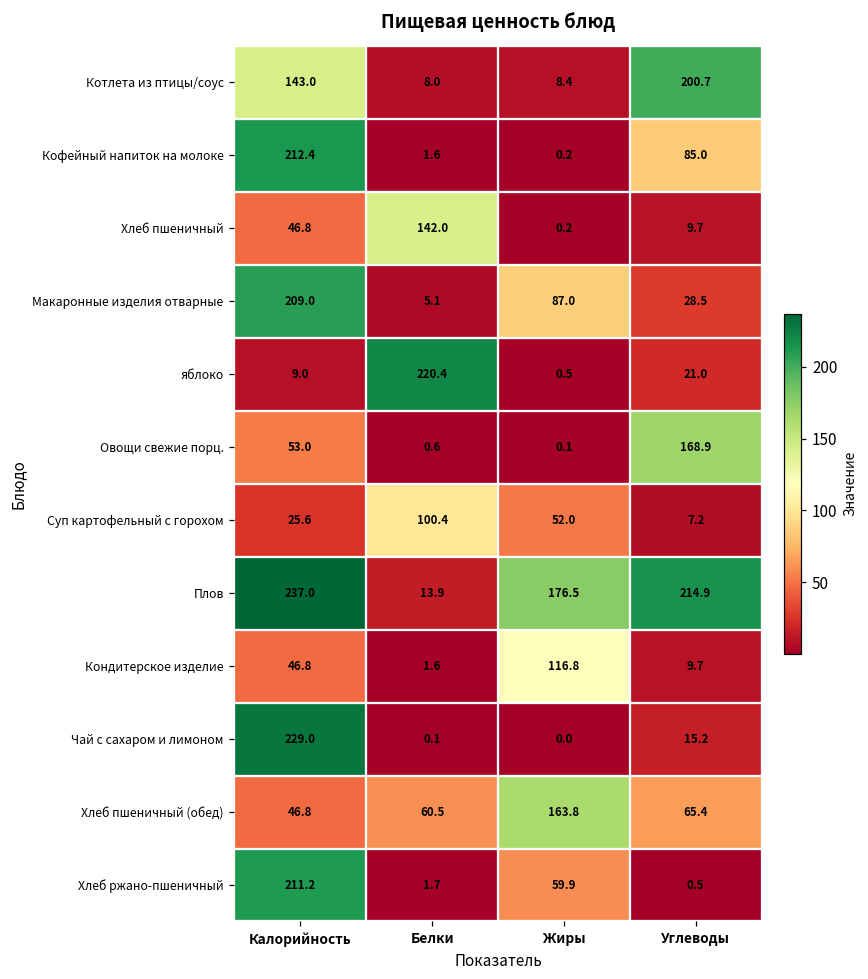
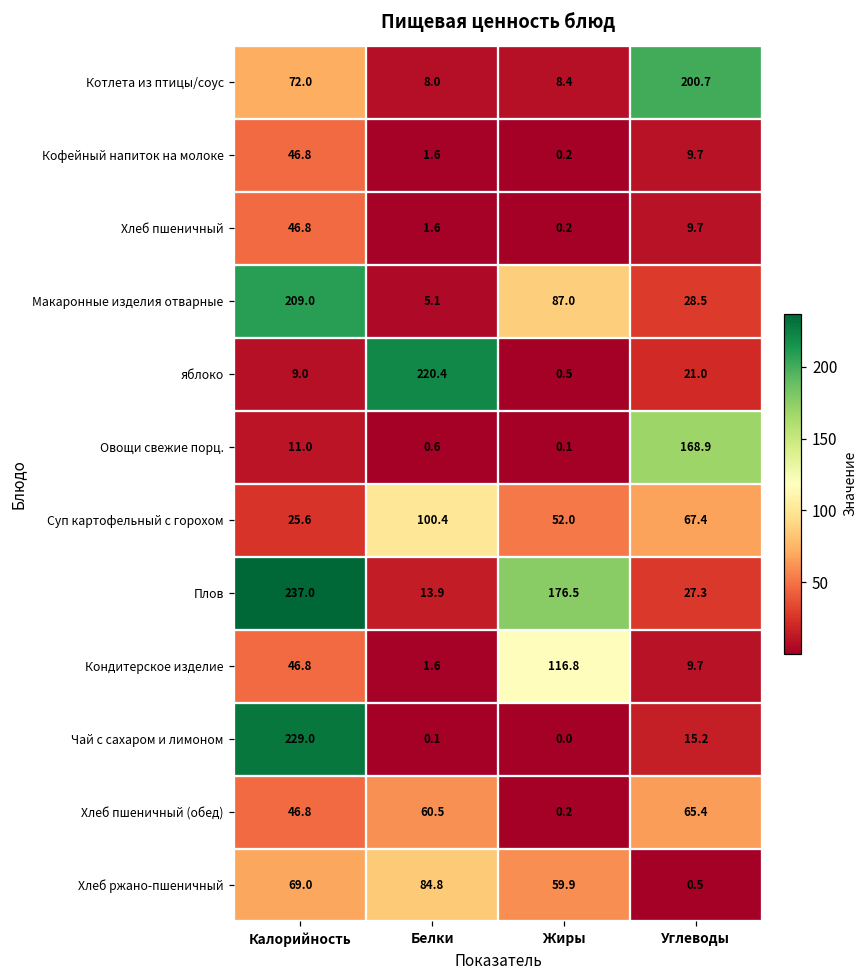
  {
    "Котлета из птицы/соус": {
-     "Калорийность": 143.0,
+     "Калорийность": 72.0,
      "Белки": 8.0,
      "Жиры": 8.4,
      "Углеводы": 200.7
    },
    "Кофейный напиток на молоке": {
-     "Калорийность": 212.4,
+     "Калорийность": 46.8,
      "Белки": 1.6,
      "Жиры": 0.2,
-     "Углеводы": 85.0
+     "Углеводы": 9.7
    },
    "Хлеб пшеничный": {
      "Калорийность": 46.8,
-     "Белки": 142.0,
+     "Белки": 1.6,
      "Жиры": 0.2,
      "Углеводы": 9.7
    },
    "Макаронные изделия отварные": {
      "Калорийность": 209.0,
      "Белки": 5.1,
      "Жиры": 87.0,
      "Углеводы": 28.5
    },
    "яблоко": {
      "Калорийность": 9.0,
      "Белки": 220.4,
      "Жиры": 0.5,
      "Углеводы": 21.0
    },
    "Овощи свежие порц.": {
-     "Калорийность": 53.0,
+     "Калорийность": 11.0,
      "Белки": 0.6,
      "Жиры": 0.1,
      "Углеводы": 168.9
    },
    "Суп картофельный с горохом": {
      "Калорийность": 25.6,
      "Белки": 100.4,
      "Жиры": 52.0,
-     "Углеводы": 7.2
+     "Углеводы": 67.4
    },
    "Плов": {
      "Калорийность": 237.0,
      "Белки": 13.9,
      "Жиры": 176.5,
-     "Углеводы": 214.9
+     "Углеводы": 27.3
    },
    "Кондитерское изделие": {
      "Калорийность": 46.8,
      "Белки": 1.6,
      "Жиры": 116.8,
      "Углеводы": 9.7
    },
    "Чай с сахаром и лимоном": {
      "Калорийность": 229.0,
      "Белки": 0.1,
      "Жиры": 0.0,
      "Углеводы": 15.2
    },
    "Хлеб пшеничный (обед)": {
      "Калорийность": 46.8,
      "Белки": 60.5,
-     "Жиры": 163.8,
+     "Жиры": 0.2,
      "Углеводы": 65.4
    },
    "Хлеб ржано-пшеничный": {
-     "Калорийность": 211.2,
-     "Белки": 1.7,
+     "Калорийность": 69.0,
+     "Белки": 84.8,
      "Жиры": 59.9,
      "Углеводы": 0.5
    }
  }
